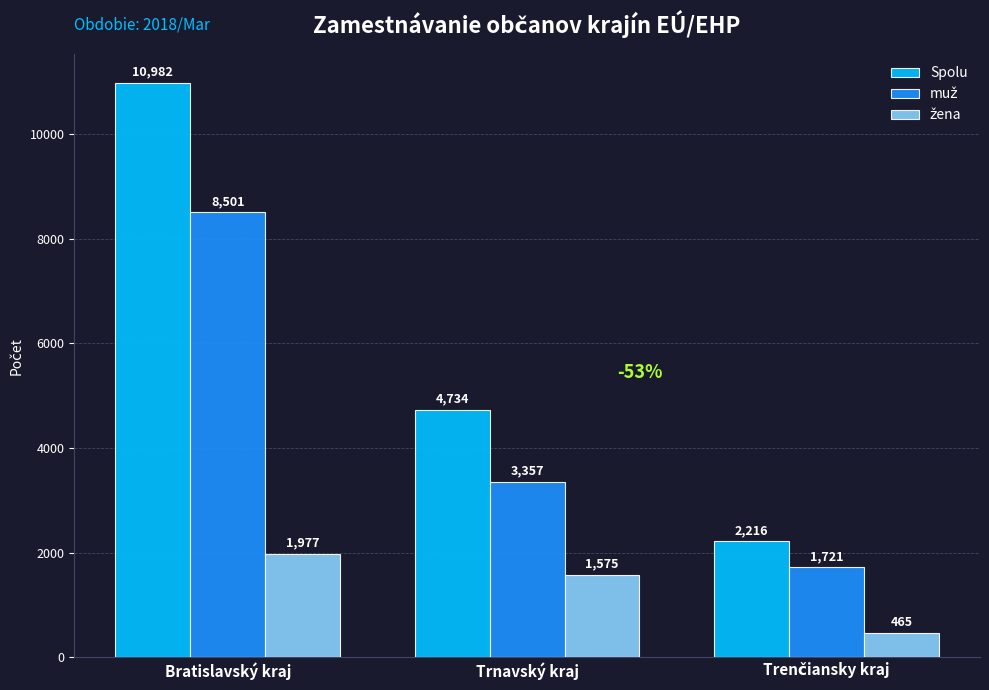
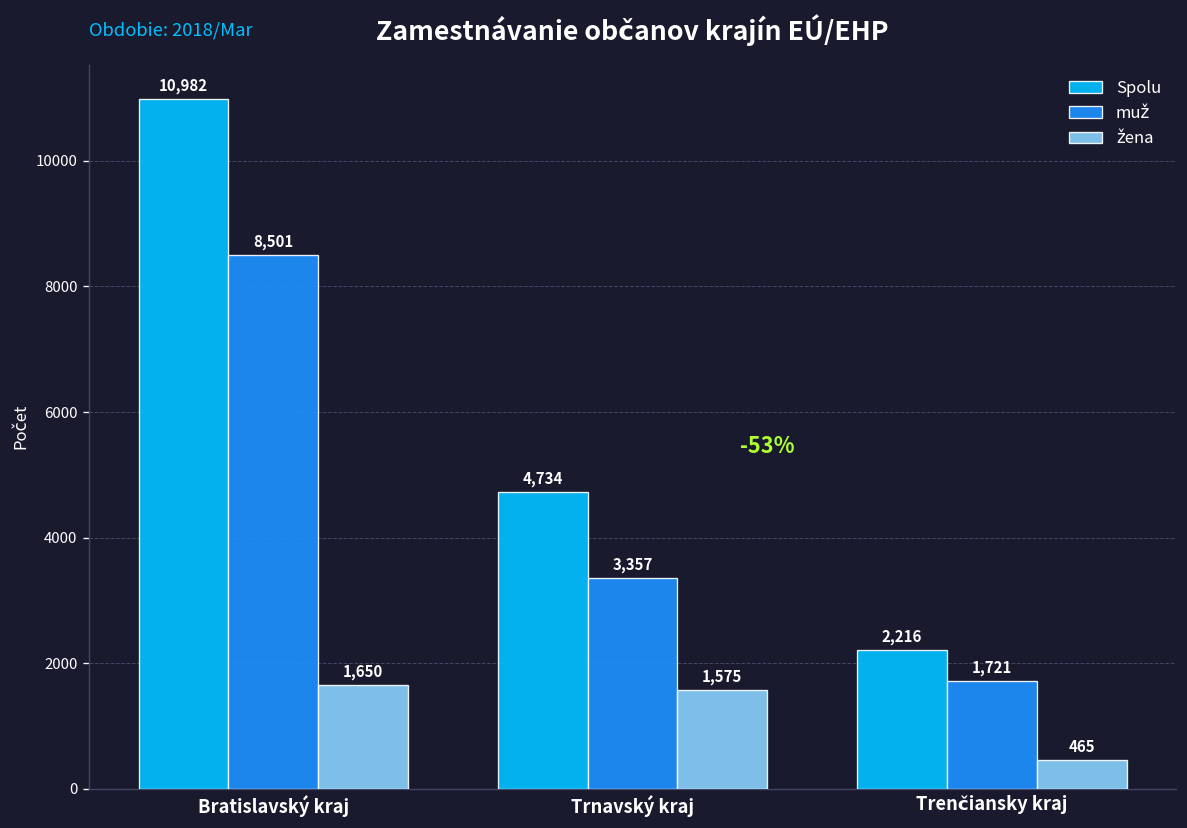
  {
    "žena": {
-     "Bratislavský kraj": "1,977",
+     "Bratislavský kraj": "1,650",
      "Trnavský kraj": "1,575",
      "Trenčiansky kraj": "465"
    }
  }
